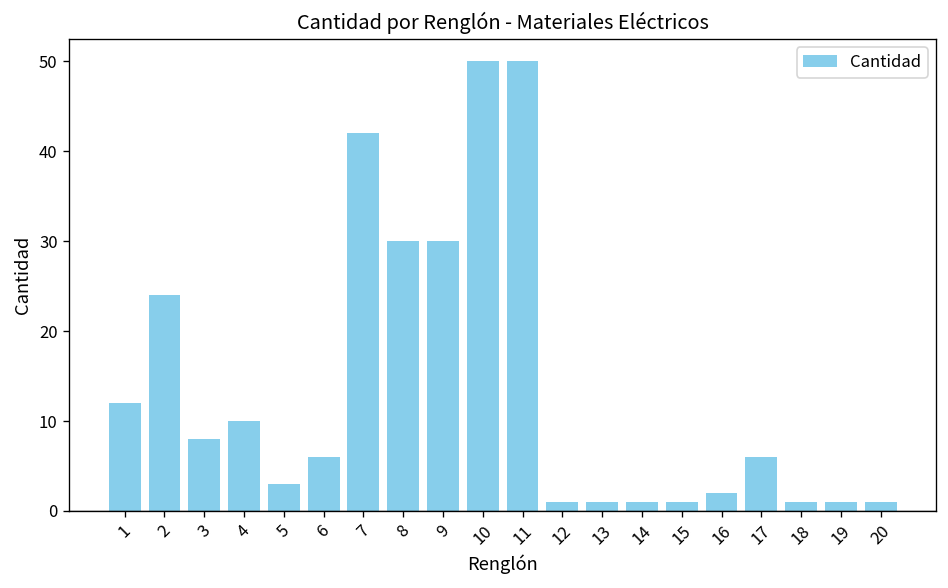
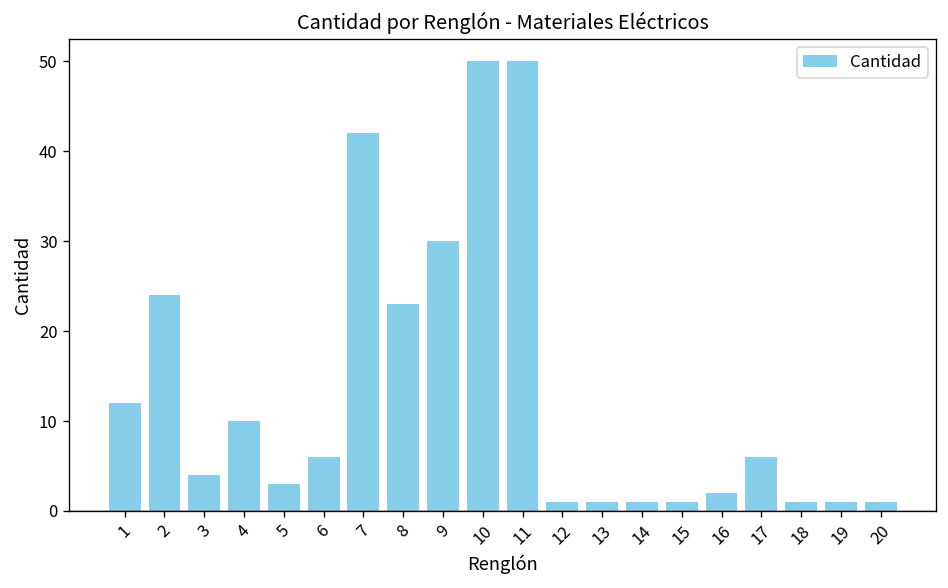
  {
    "1": 12,
    "2": 24,
-   "3": 8,
+   "3": 4,
    "4": 10,
    "5": 3,
    "6": 6,
    "7": 42,
-   "8": 30,
+   "8": 23,
    "9": 30,
    "10": 50,
    "11": 50,
    "12": 1,
    "13": 1,
    "14": 1,
    "15": 1,
    "16": 2,
    "17": 6,
    "18": 1,
    "19": 1,
    "20": 1
  }
